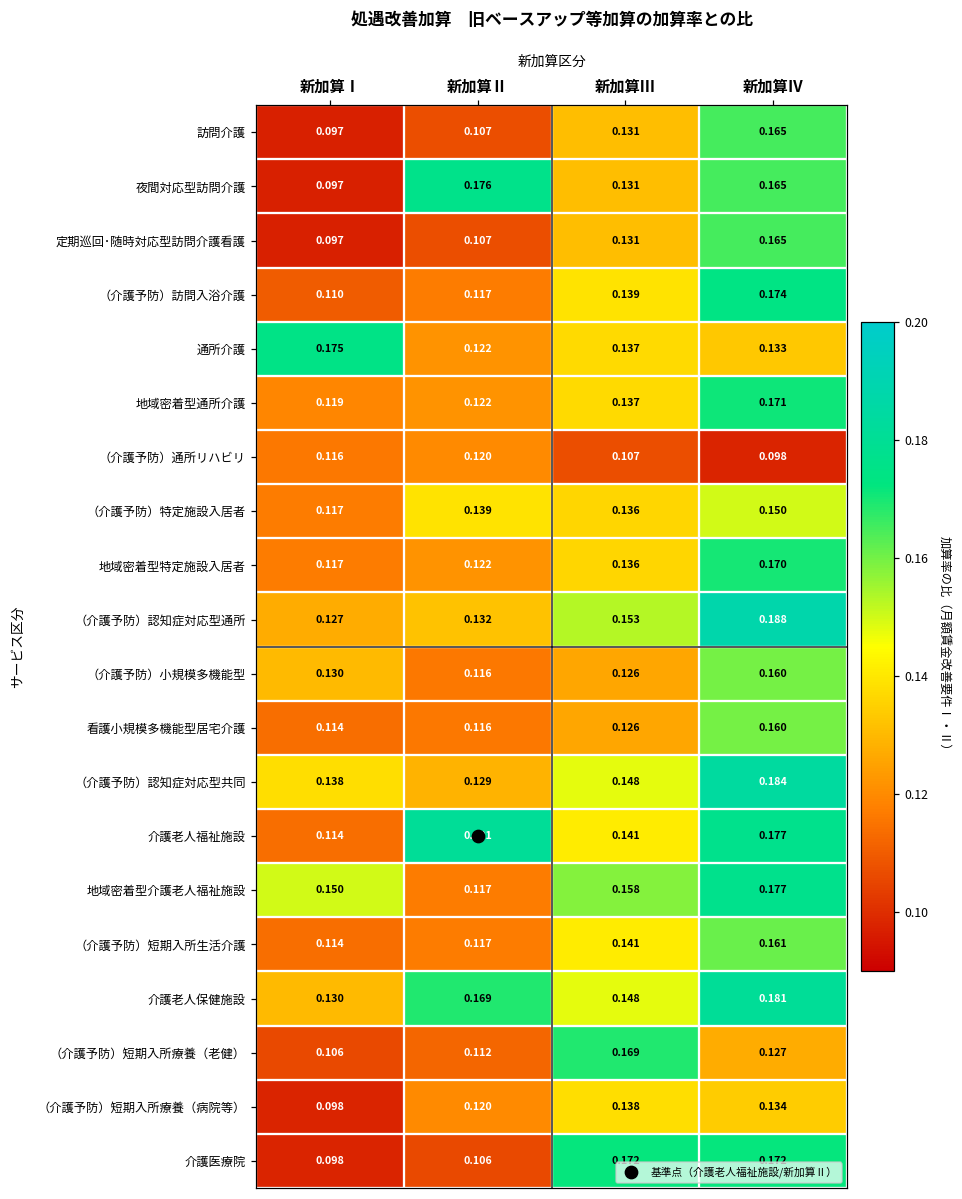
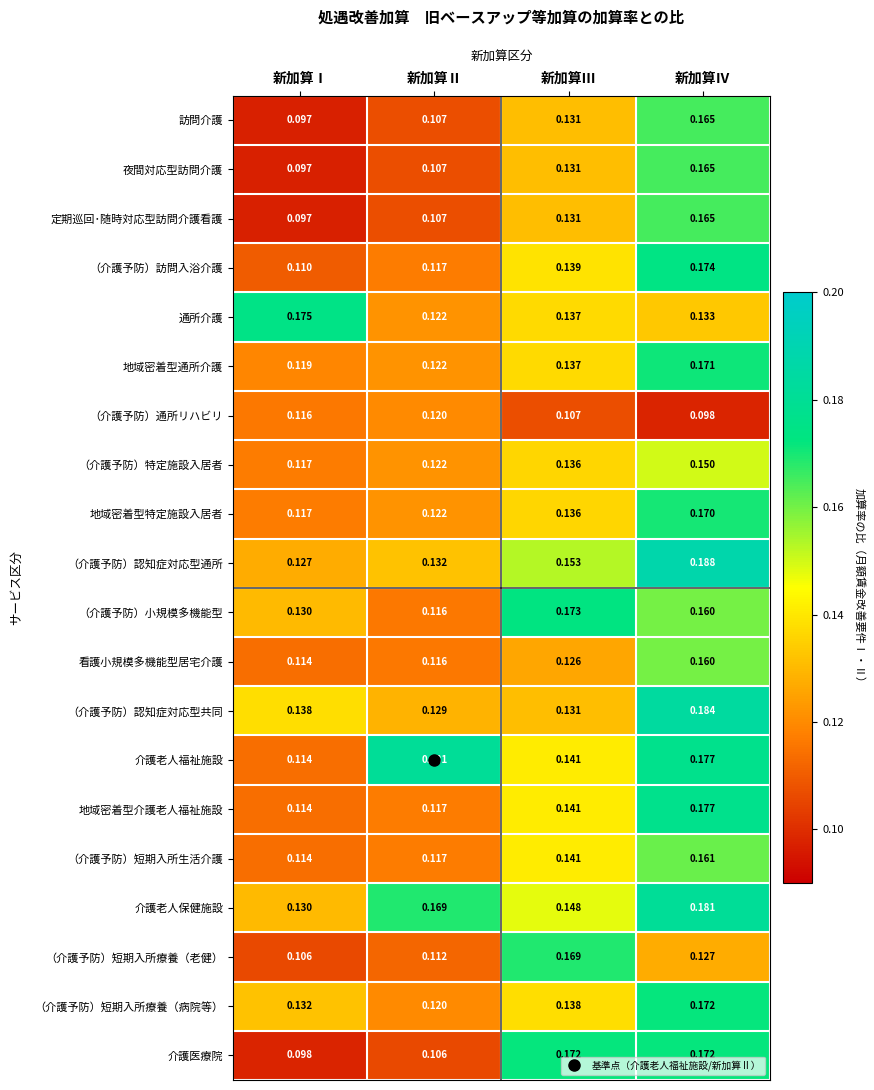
  {
    "訪問介護": {
      "新加算Ⅰ": 0.097,
      "新加算Ⅱ": 0.107,
      "新加算Ⅲ": 0.131,
      "新加算Ⅳ": 0.165
    },
    "夜間対応型訪問介護": {
      "新加算Ⅰ": 0.097,
-     "新加算Ⅱ": 0.176,
+     "新加算Ⅱ": 0.107,
      "新加算Ⅲ": 0.131,
      "新加算Ⅳ": 0.165
    },
    "定期巡回･随時対応型訪問介護看護": {
      "新加算Ⅰ": 0.097,
      "新加算Ⅱ": 0.107,
      "新加算Ⅲ": 0.131,
      "新加算Ⅳ": 0.165
    },
    "（介護予防）訪問入浴介護": {
      "新加算Ⅰ": 0.110,
      "新加算Ⅱ": 0.117,
      "新加算Ⅲ": 0.139,
      "新加算Ⅳ": 0.174
    },
    "通所介護": {
      "新加算Ⅰ": 0.175,
      "新加算Ⅱ": 0.122,
      "新加算Ⅲ": 0.137,
      "新加算Ⅳ": 0.133
    },
    "地域密着型通所介護": {
      "新加算Ⅰ": 0.119,
      "新加算Ⅱ": 0.122,
      "新加算Ⅲ": 0.137,
      "新加算Ⅳ": 0.171
    },
    "（介護予防）通所リハビリ": {
      "新加算Ⅰ": 0.116,
      "新加算Ⅱ": 0.120,
      "新加算Ⅲ": 0.107,
      "新加算Ⅳ": 0.098
    },
    "（介護予防）特定施設入居者": {
      "新加算Ⅰ": 0.117,
-     "新加算Ⅱ": 0.139,
+     "新加算Ⅱ": 0.122,
      "新加算Ⅲ": 0.136,
      "新加算Ⅳ": 0.150
    },
    "地域密着型特定施設入居者": {
      "新加算Ⅰ": 0.117,
      "新加算Ⅱ": 0.122,
      "新加算Ⅲ": 0.136,
      "新加算Ⅳ": 0.170
    },
    "（介護予防）認知症対応型通所": {
      "新加算Ⅰ": 0.127,
      "新加算Ⅱ": 0.132,
      "新加算Ⅲ": 0.153,
      "新加算Ⅳ": 0.188
    },
    "（介護予防）小規模多機能型": {
      "新加算Ⅰ": 0.130,
      "新加算Ⅱ": 0.116,
-     "新加算Ⅲ": 0.126,
+     "新加算Ⅲ": 0.173,
      "新加算Ⅳ": 0.160
    },
    "看護小規模多機能型居宅介護": {
      "新加算Ⅰ": 0.114,
      "新加算Ⅱ": 0.116,
      "新加算Ⅲ": 0.126,
      "新加算Ⅳ": 0.160
    },
    "（介護予防）認知症対応型共同": {
      "新加算Ⅰ": 0.138,
      "新加算Ⅱ": 0.129,
-     "新加算Ⅲ": 0.148,
+     "新加算Ⅲ": 0.131,
      "新加算Ⅳ": 0.184
    },
    "介護老人福祉施設": {
      "新加算Ⅰ": 0.114,
      "新加算Ⅲ": 0.141,
      "新加算Ⅳ": 0.177
    },
    "地域密着型介護老人福祉施設": {
-     "新加算Ⅰ": 0.150,
+     "新加算Ⅰ": 0.114,
      "新加算Ⅱ": 0.117,
-     "新加算Ⅲ": 0.158,
+     "新加算Ⅲ": 0.141,
      "新加算Ⅳ": 0.177
    },
    "（介護予防）短期入所生活介護": {
      "新加算Ⅰ": 0.114,
      "新加算Ⅱ": 0.117,
      "新加算Ⅲ": 0.141,
      "新加算Ⅳ": 0.161
    },
    "介護老人保健施設": {
      "新加算Ⅰ": 0.130,
      "新加算Ⅱ": 0.169,
      "新加算Ⅲ": 0.148,
      "新加算Ⅳ": 0.181
    },
    "（介護予防）短期入所療養（老健）": {
      "新加算Ⅰ": 0.106,
      "新加算Ⅱ": 0.112,
      "新加算Ⅲ": 0.169,
      "新加算Ⅳ": 0.127
    },
    "（介護予防）短期入所療養（病院等）": {
-     "新加算Ⅰ": 0.098,
+     "新加算Ⅰ": 0.132,
      "新加算Ⅱ": 0.120,
      "新加算Ⅲ": 0.138,
-     "新加算Ⅳ": 0.134
+     "新加算Ⅳ": 0.172
    },
    "介護医療院": {
      "新加算Ⅰ": 0.098,
      "新加算Ⅱ": 0.106
    }
  }
